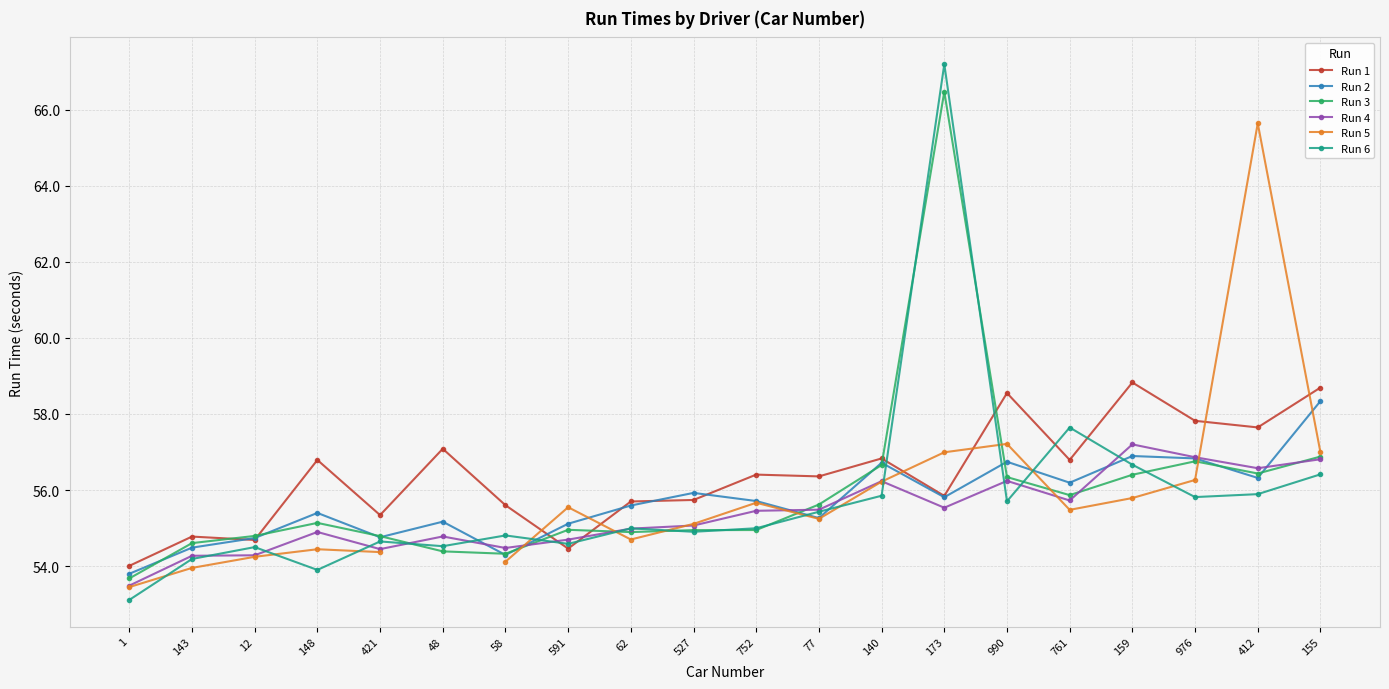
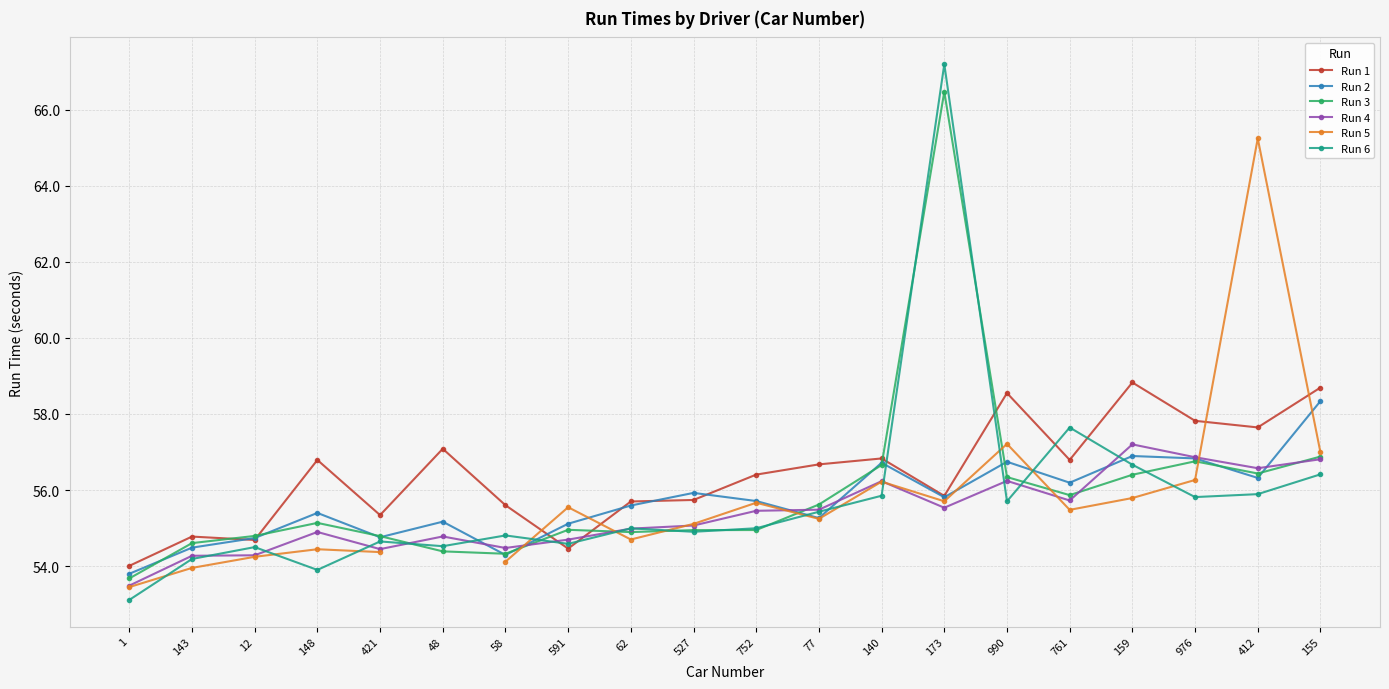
  {
    "Run 1": {
      "1": 54.0,
      "143": 54.8,
      "148": 56.8,
      "421": 55.3,
      "48": 57.1,
      "58": 55.6,
      "591": 54.5,
      "62": 55.7,
      "527": 55.7,
      "752": 56.4,
-     "77": 56.4,
+     "77": 56.7,
      "140": 56.8,
      "990": 58.6,
      "761": 56.8,
      "159": 58.8,
      "976": 57.8,
      "412": 57.6,
      "155": 58.7
    },
    "Run 2": {
      "1": 53.8,
      "143": 54.5,
      "148": 55.4,
      "48": 55.2,
      "591": 55.1,
      "62": 55.6,
      "527": 55.9,
      "990": 56.7,
      "761": 56.2,
      "159": 56.9,
      "412": 56.3,
      "155": 58.3
    },
    "Run 4": {
      "143": 54.3,
      "148": 54.9,
      "421": 54.4,
      "48": 54.8,
      "58": 54.5,
      "591": 54.7,
      "752": 55.5,
      "173": 55.5,
      "990": 56.2,
      "761": 55.7,
      "159": 57.2,
      "412": 56.6,
      "155": 56.8
    },
    "Run 5": {
      "143": 54.0,
      "148": 54.4,
      "421": 54.4,
      "58": 54.1,
      "591": 55.5,
      "62": 54.7,
-     "173": 57.0,
+     "173": 55.7,
      "990": 57.2,
      "761": 55.5,
      "159": 55.8,
      "976": 56.3,
-     "412": 65.6,
+     "412": 65.2,
      "155": 57.0
    }
  }
